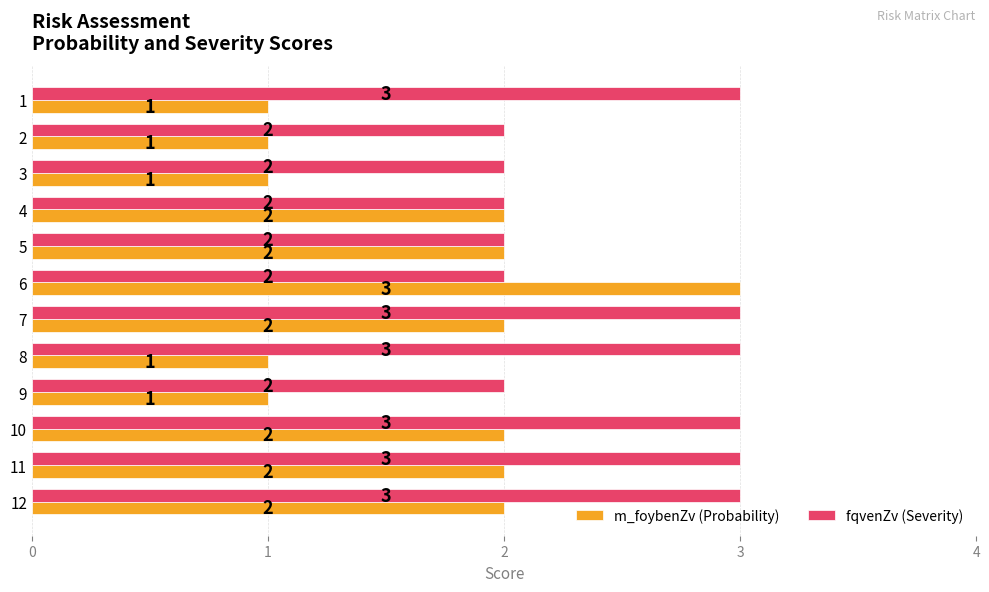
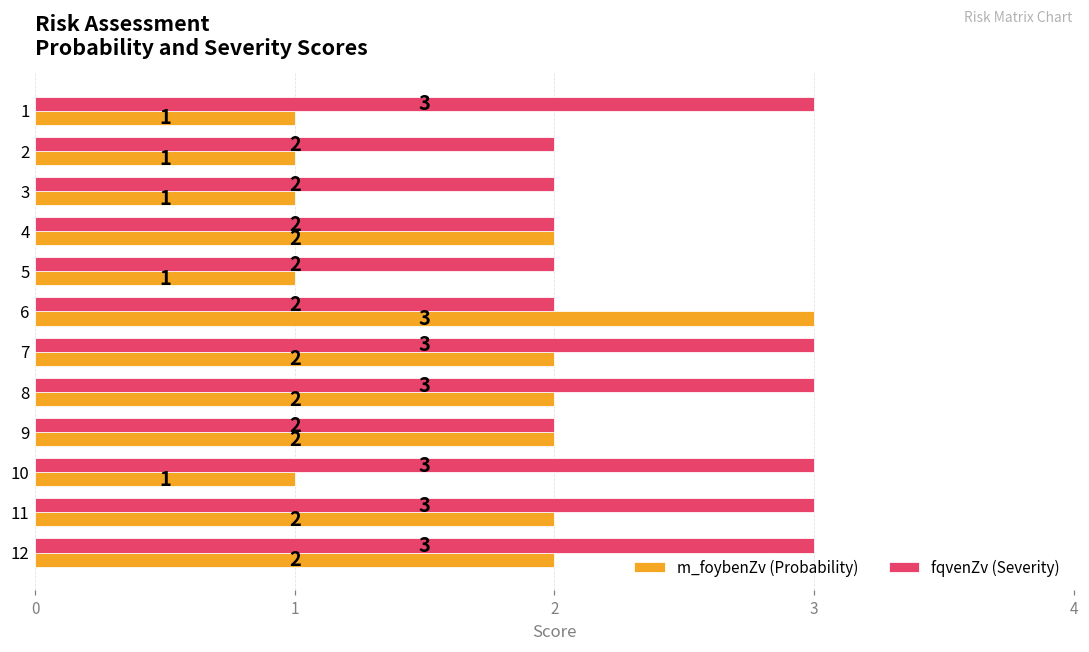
  {
    "m_foybenZv (Probability)": {
      "1": 1,
      "2": 1,
      "3": 1,
-     "5": 2,
+     "5": 1,
      "6": 3,
      "7": 2,
-     "8": 1,
-     "9": 1,
-     "10": 2,
+     "8": 2,
+     "9": 2,
+     "10": 1,
      "11": 2,
      "12": 2
    },
    "fqvenZv (Severity)": {
      "1": 3,
      "2": 2,
      "3": 2,
      "5": 2,
      "6": 2,
      "7": 3,
      "8": 3,
      "10": 3,
      "11": 3,
      "12": 3
    }
  }
